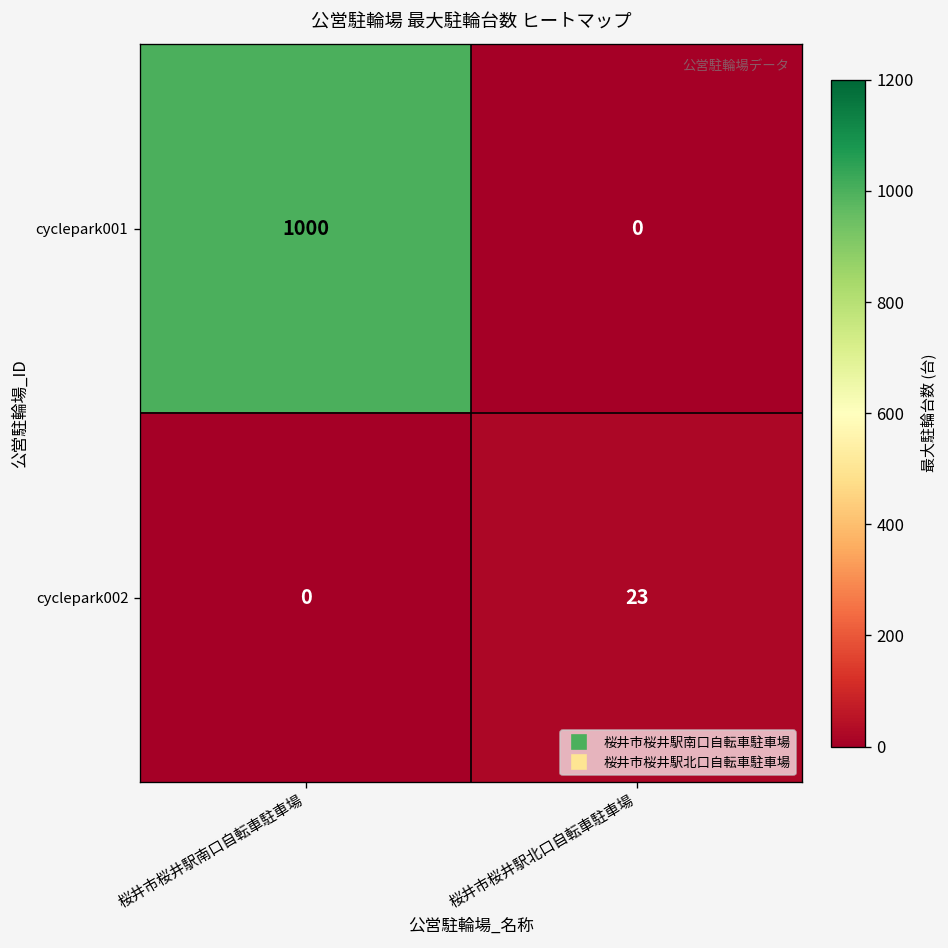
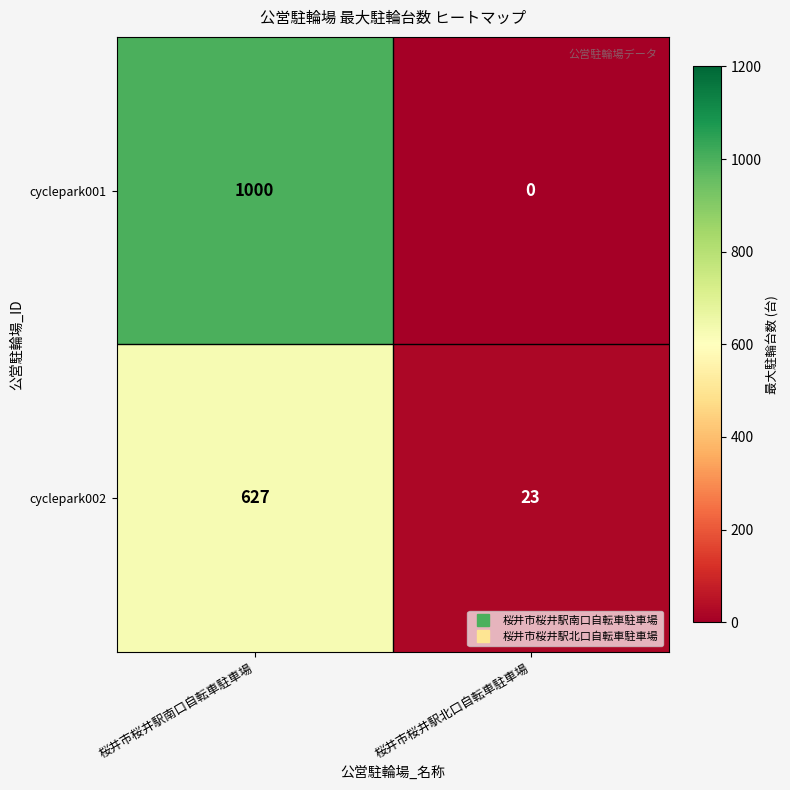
  {
    "cyclepark001": {
      "桜井市桜井駅南口自転車駐車場": 1000
    },
    "cyclepark002": {
-     "桜井市桜井駅南口自転車駐車場": 0,
+     "桜井市桜井駅南口自転車駐車場": 627,
      "桜井市桜井駅北口自転車駐車場": 23
    }
  }
